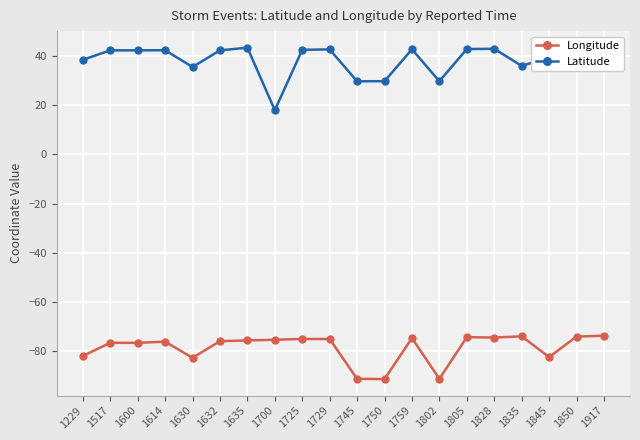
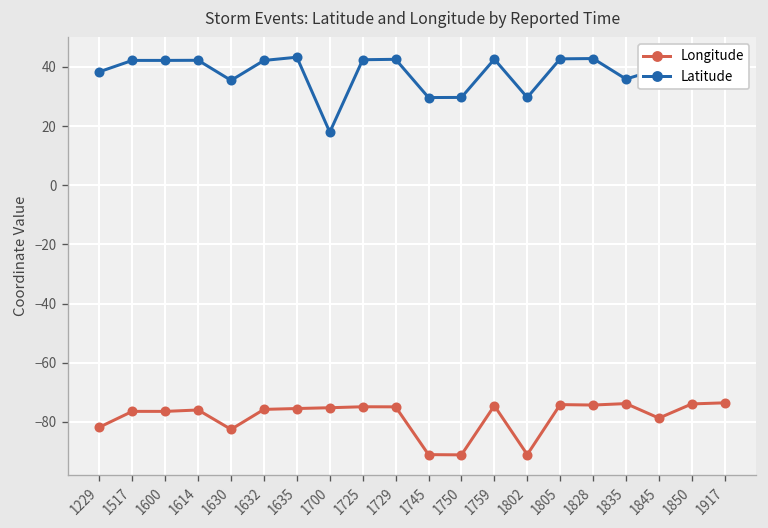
  {
    "Longitude": {
      "1229": -82,
      "1517": -76,
      "1600": -76,
      "1614": -76,
      "1630": -83,
      "1632": -76,
      "1635": -76,
      "1700": -75,
      "1725": -75,
      "1729": -75,
      "1745": -91,
      "1750": -91,
      "1759": -75,
      "1802": -91,
      "1805": -74,
      "1828": -74,
      "1835": -74,
-     "1845": -82,
+     "1845": -79,
      "1850": -74,
      "1917": -74
    },
    "Latitude": {
      "1229": 38,
      "1517": 42,
      "1600": 42,
      "1614": 42,
      "1630": 35,
      "1632": 42,
      "1635": 43,
      "1700": 18,
      "1725": 42,
      "1729": 43,
      "1745": 30,
      "1750": 30,
      "1759": 43,
      "1802": 30,
      "1805": 43,
      "1828": 43,
      "1835": 36
    }
  }
